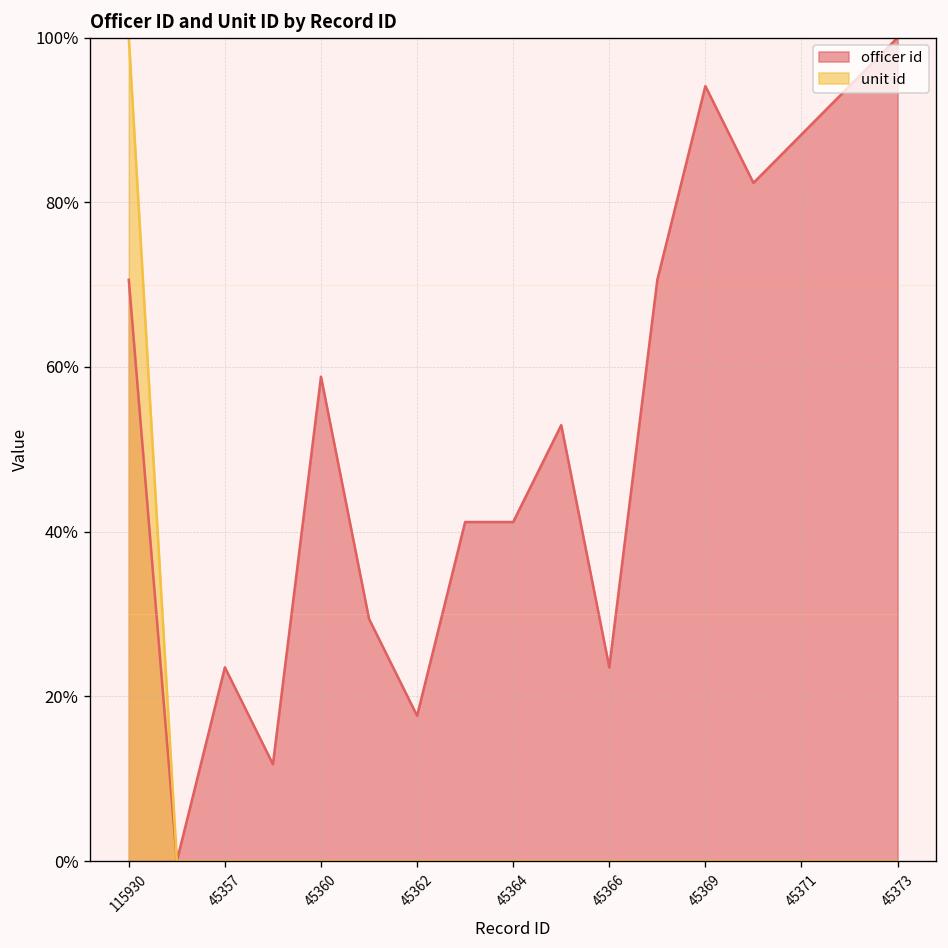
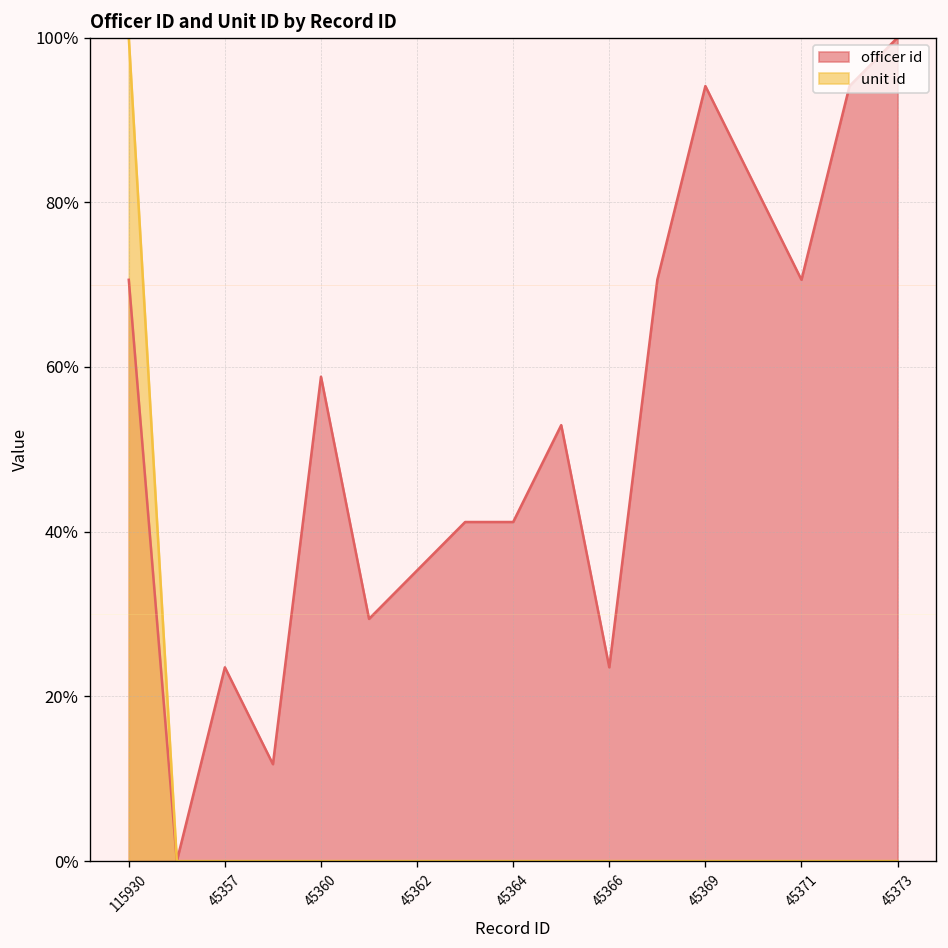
  {
    "officer id": {
      "115930": "71%",
      "45357": "24%",
      "45360": "59%",
-     "45362": "18%",
+     "45362": "35%",
      "45364": "41%",
      "45366": "24%",
      "45369": "94%",
-     "45371": "88%",
+     "45371": "71%",
      "45373": "100%"
    },
    "unit id": {
      "115930": "100%",
      "45357": "0%",
      "45360": "0%",
      "45362": "0%",
      "45364": "0%",
      "45366": "0%",
      "45369": "0%",
      "45371": "0%",
      "45373": "0%"
    }
  }
